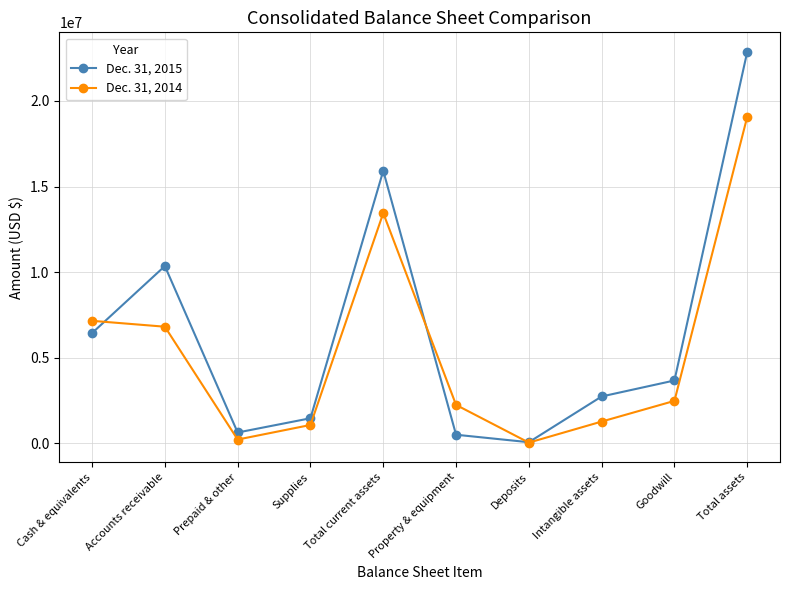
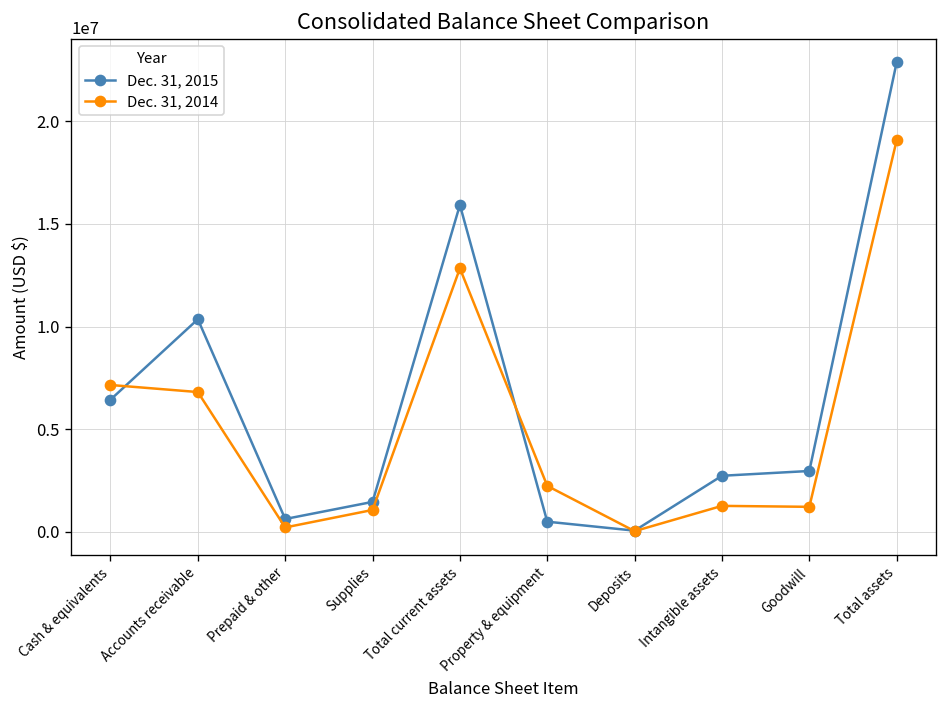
  {
    "Dec. 31, 2015": {
      "Cash & equivalents": 6400000,
      "Accounts receivable": 10400000,
      "Prepaid & other": 600000,
      "Supplies": 1500000,
      "Total current assets": 15900000,
      "Property & equipment": 500000,
      "Intangible assets": 2700000,
-     "Goodwill": 3700000,
+     "Goodwill": 3000000,
      "Total assets": 22900000
    },
    "Dec. 31, 2014": {
      "Cash & equivalents": 7200000,
      "Accounts receivable": 6800000,
      "Prepaid & other": 200000,
      "Supplies": 1100000,
-     "Total current assets": 13400000,
+     "Total current assets": 12800000,
      "Property & equipment": 2200000,
      "Intangible assets": 1300000,
-     "Goodwill": 2500000,
+     "Goodwill": 1200000,
      "Total assets": 19100000
    }
  }
